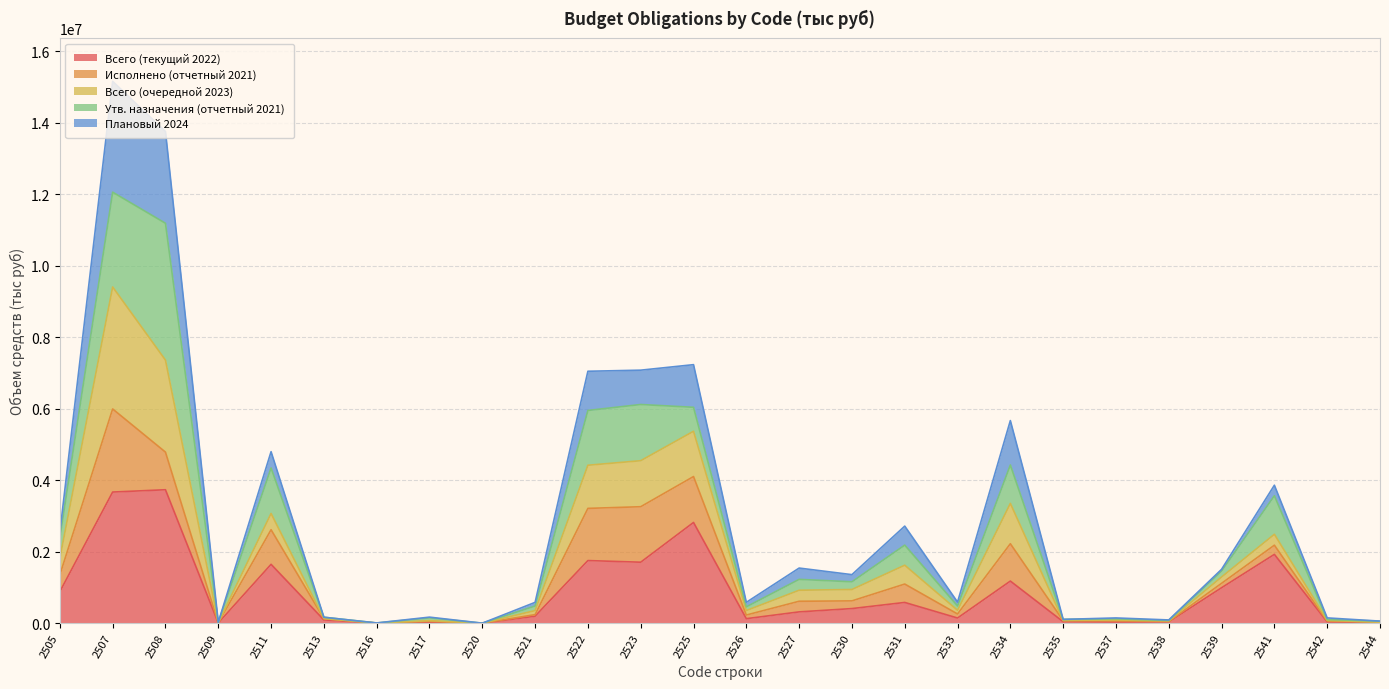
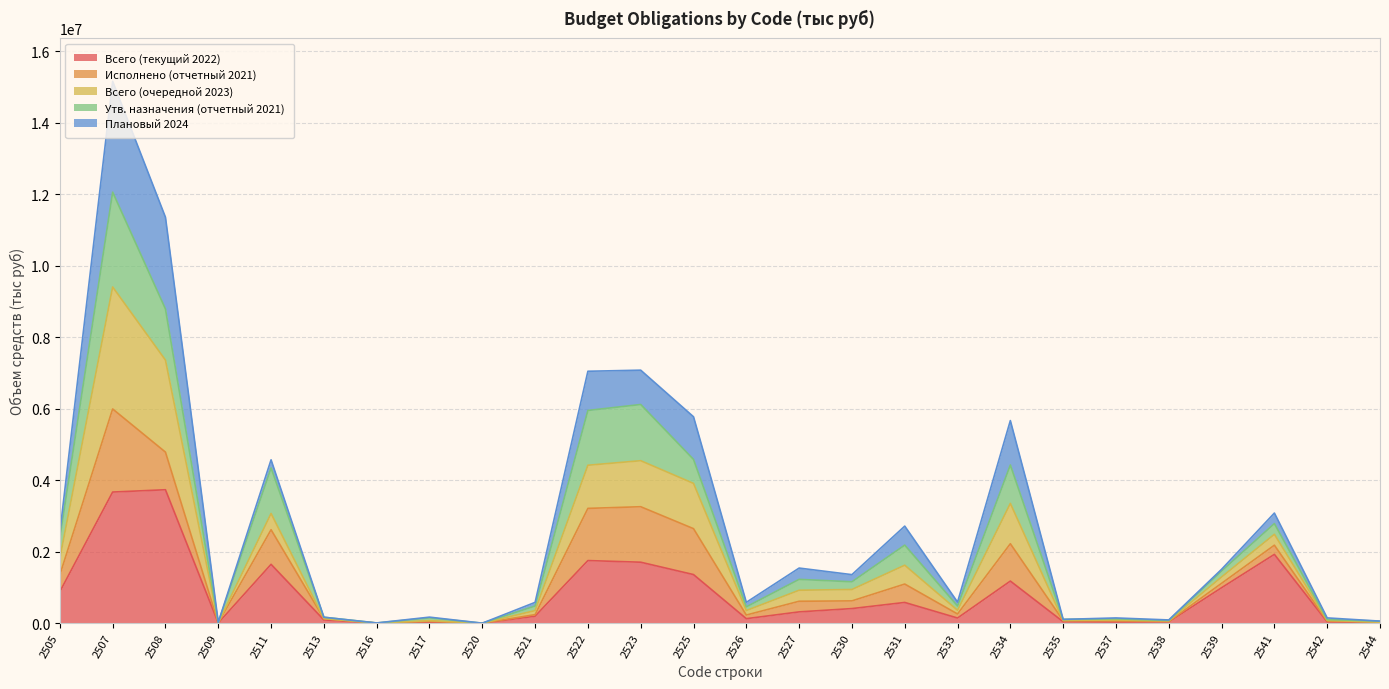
  {
    "Всего (текущий 2022)": {
      "2505": 900000,
      "2507": 3700000,
      "2508": 3700000,
      "2511": 1600000,
      "2522": 1800000,
      "2523": 1700000,
-     "2525": 2800000,
+     "2525": 1400000,
      "2526": 100000,
      "2527": 300000,
      "2530": 400000,
      "2531": 600000,
      "2533": 100000,
      "2534": 1200000,
      "2539": 1000000,
      "2541": 1900000
    },
    "Утв. назначения (отчетный 2021)": {
      "2505": 600000,
      "2507": 2700000,
-     "2508": 3800000,
+     "2508": 1400000,
      "2511": 1300000,
      "2521": 100000,
      "2522": 1500000,
      "2523": 1600000,
      "2525": 700000,
      "2526": 100000,
      "2527": 300000,
      "2530": 200000,
      "2531": 600000,
      "2533": 100000,
      "2534": 1100000,
-     "2541": 1100000
+     "2541": 300000
    },
    "Плановый 2024": {
      "2505": 200000,
-     "2511": 500000,
+     "2511": 200000,
      "2521": 100000,
      "2522": 1100000,
      "2523": 1000000,
      "2525": 1200000,
      "2526": 100000,
      "2527": 300000,
      "2530": 200000,
      "2531": 500000,
      "2533": 100000,
      "2534": 1200000,
      "2541": 300000
    }
  }
